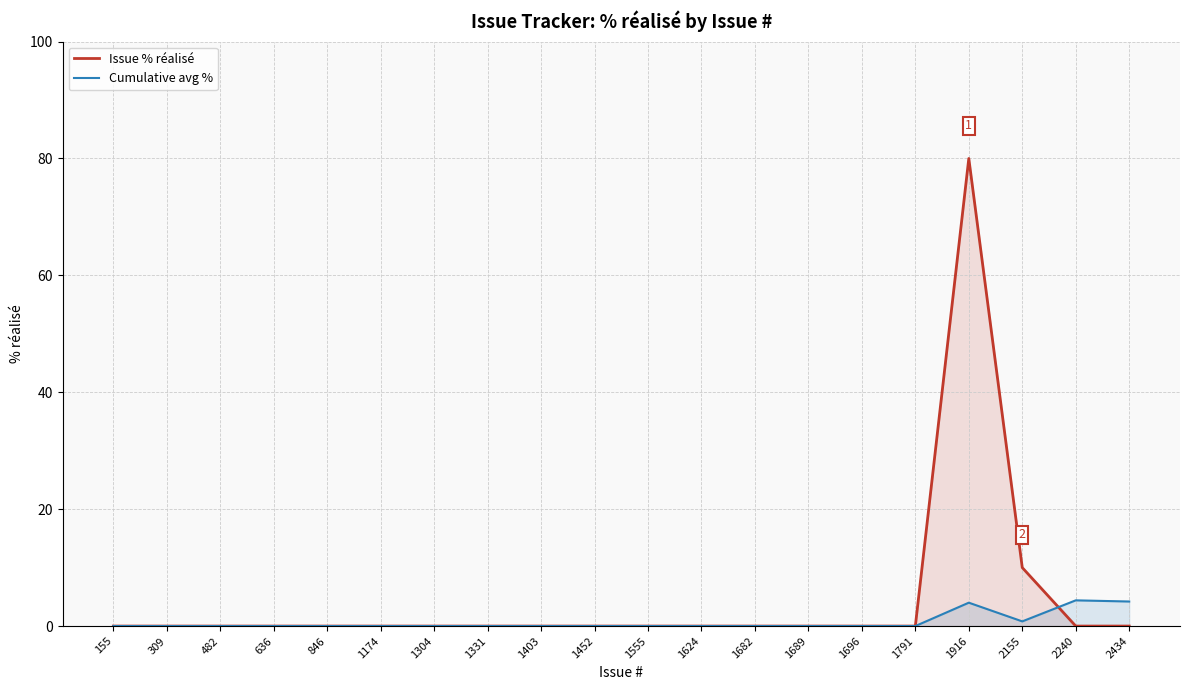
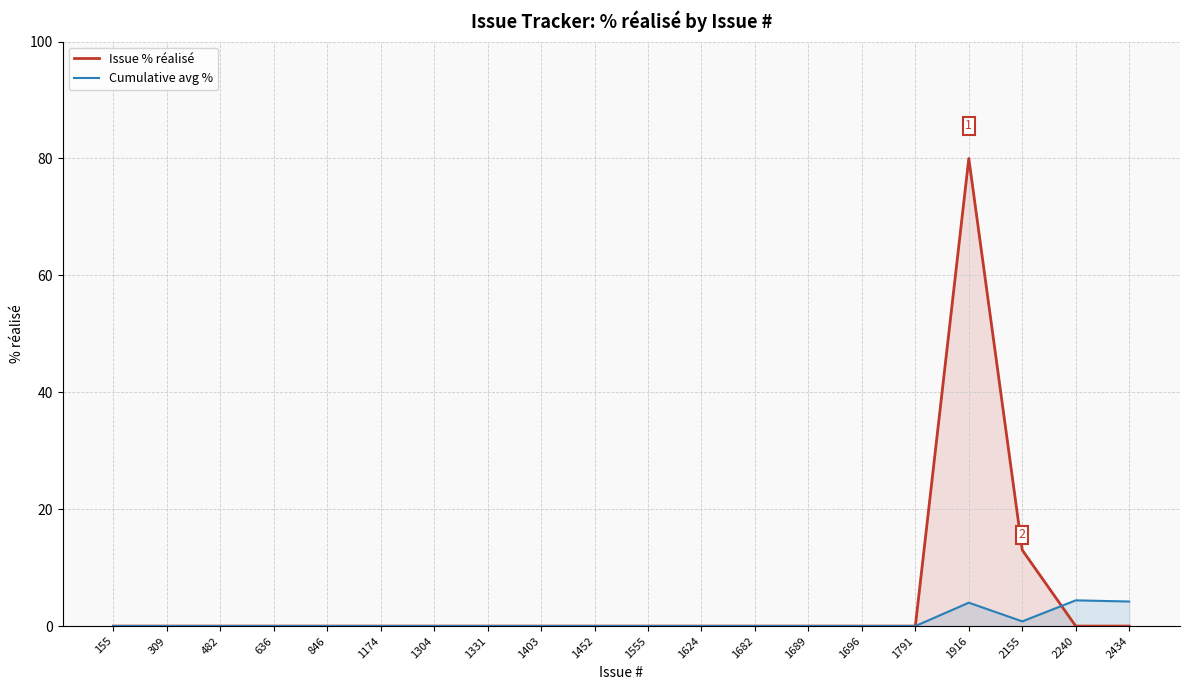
  {
    "Issue % réalisé": {
      "1916": 80,
-     "2155": 10,
+     "2155": 13,
      "2240": 0,
      "2434": 0
    },
    "Cumulative avg %": {
      "1916": 4,
      "2155": 1,
      "2240": 4,
      "2434": 4
    }
  }
